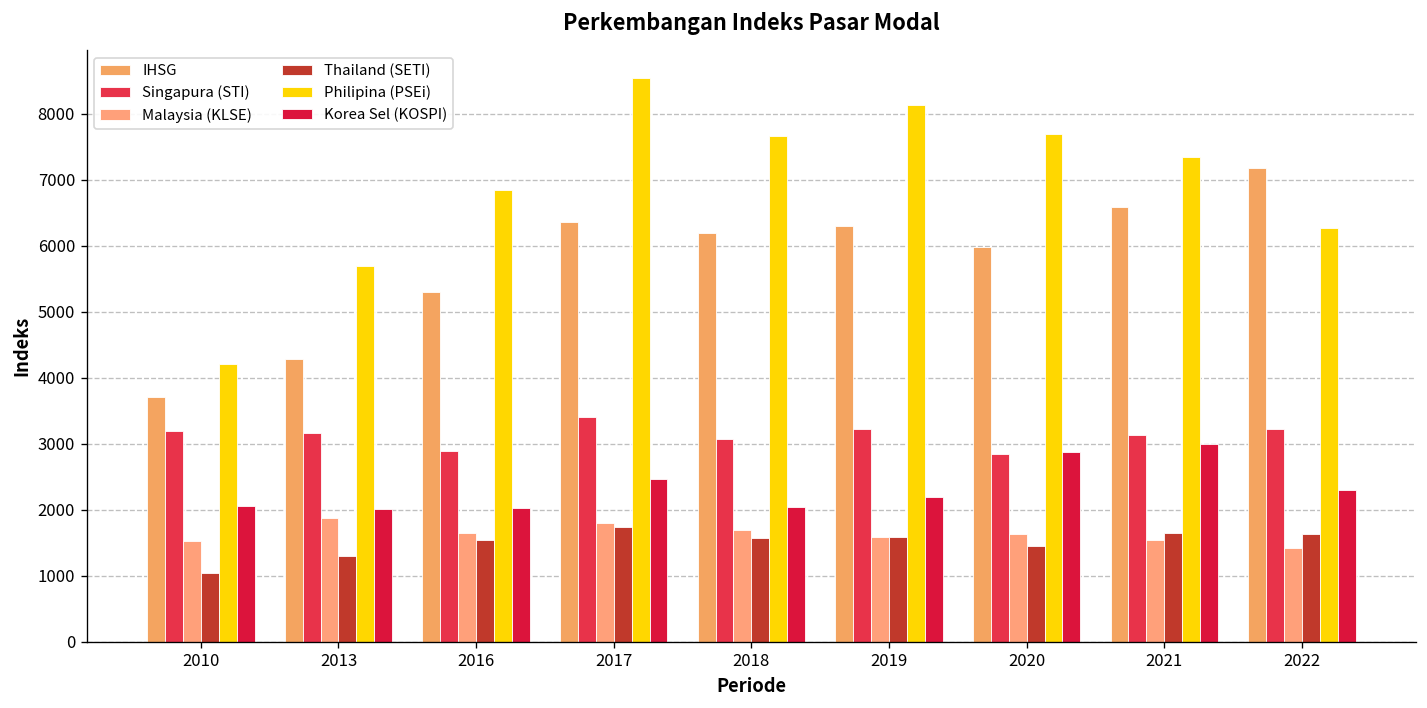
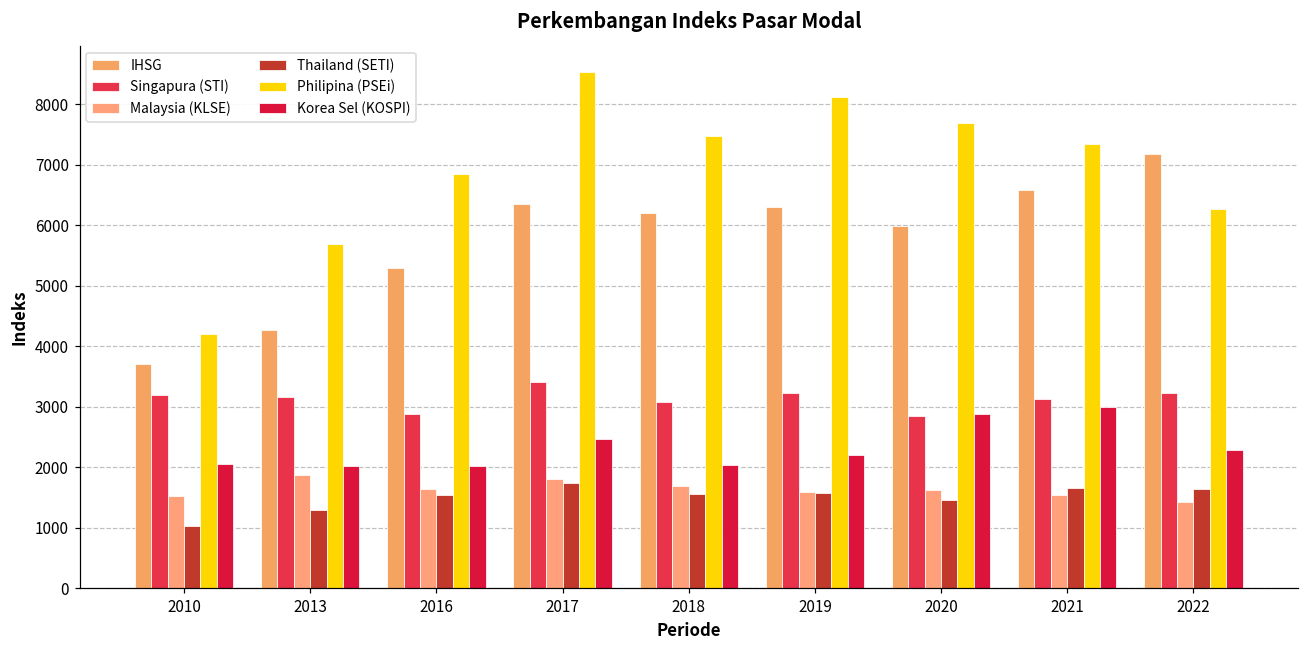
  {
    "Philipina (PSEi)": {
      "2010": 4200,
      "2013": 5700,
      "2016": 6800,
      "2017": 8500,
-     "2018": 7700,
+     "2018": 7500,
      "2019": 8100,
      "2020": 7700,
      "2021": 7300,
      "2022": 6300
    }
  }
